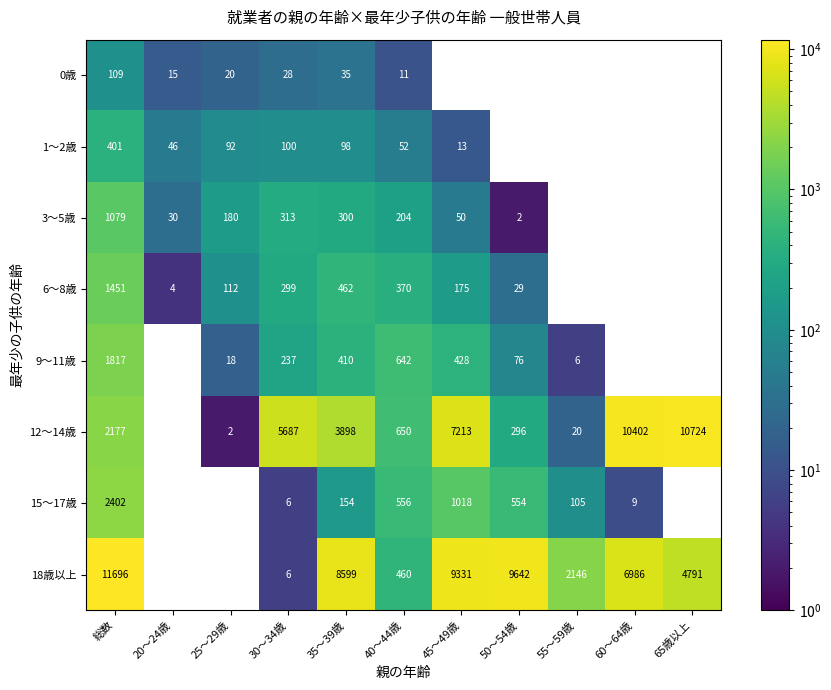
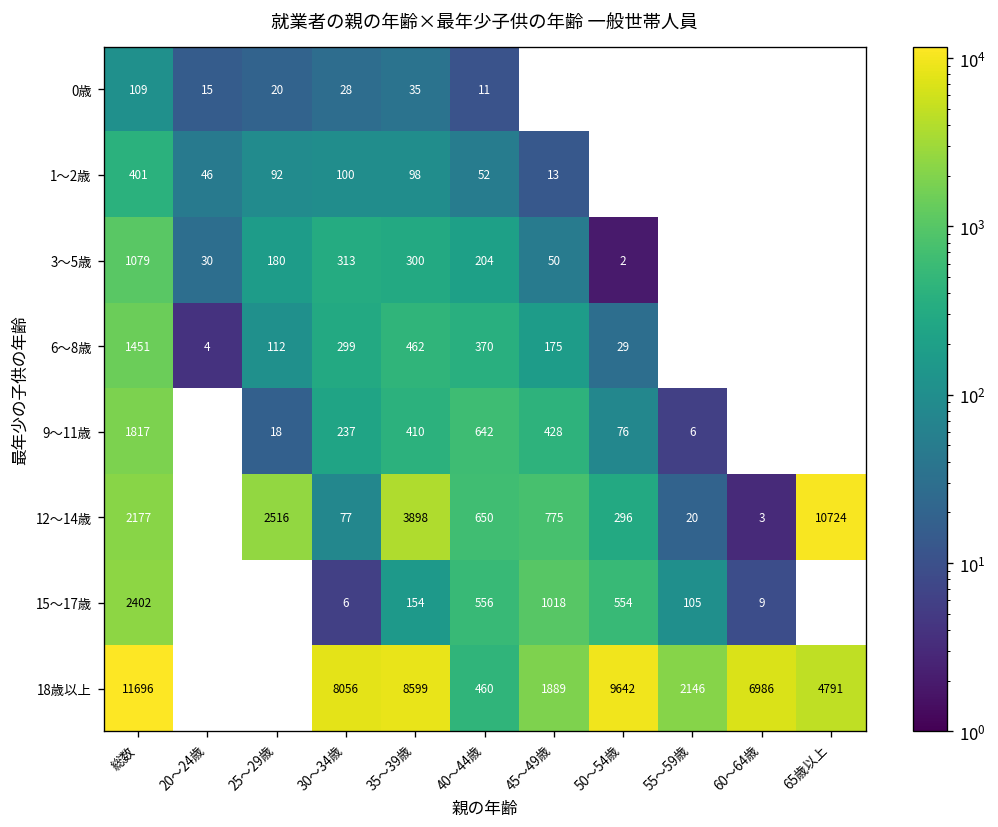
  {
    "0歳": {
      "総数": 109,
      "20～24歳": 15,
      "25～29歳": 20,
      "30～34歳": 28,
      "35～39歳": 35,
      "40～44歳": 11
    },
    "1～2歳": {
      "総数": 401,
      "20～24歳": 46,
      "25～29歳": 92,
      "30～34歳": 100,
      "35～39歳": 98,
      "40～44歳": 52,
      "45～49歳": 13
    },
    "3～5歳": {
      "総数": 1079,
      "20～24歳": 30,
      "25～29歳": 180,
      "30～34歳": 313,
      "35～39歳": 300,
      "40～44歳": 204,
      "45～49歳": 50,
      "50～54歳": 2
    },
    "6～8歳": {
      "総数": 1451,
      "20～24歳": 4,
      "25～29歳": 112,
      "30～34歳": 299,
      "35～39歳": 462,
      "40～44歳": 370,
      "45～49歳": 175,
      "50～54歳": 29
    },
    "9～11歳": {
      "総数": 1817,
      "25～29歳": 18,
      "30～34歳": 237,
      "35～39歳": 410,
      "40～44歳": 642,
      "45～49歳": 428,
      "50～54歳": 76,
      "55～59歳": 6
    },
    "12～14歳": {
      "総数": 2177,
-     "25～29歳": 2,
-     "30～34歳": 5687,
+     "25～29歳": 2516,
+     "30～34歳": 77,
      "35～39歳": 3898,
      "40～44歳": 650,
-     "45～49歳": 7213,
+     "45～49歳": 775,
      "50～54歳": 296,
      "55～59歳": 20,
-     "60～64歳": 10402,
+     "60～64歳": 3,
      "65歳以上": 10724
    },
    "15～17歳": {
      "総数": 2402,
      "30～34歳": 6,
      "35～39歳": 154,
      "40～44歳": 556,
      "45～49歳": 1018,
      "50～54歳": 554,
      "55～59歳": 105,
      "60～64歳": 9
    },
    "18歳以上": {
      "総数": 11696,
-     "30～34歳": 6,
+     "30～34歳": 8056,
      "35～39歳": 8599,
      "40～44歳": 460,
-     "45～49歳": 9331,
+     "45～49歳": 1889,
      "50～54歳": 9642,
      "55～59歳": 2146,
      "60～64歳": 6986,
      "65歳以上": 4791
    }
  }
